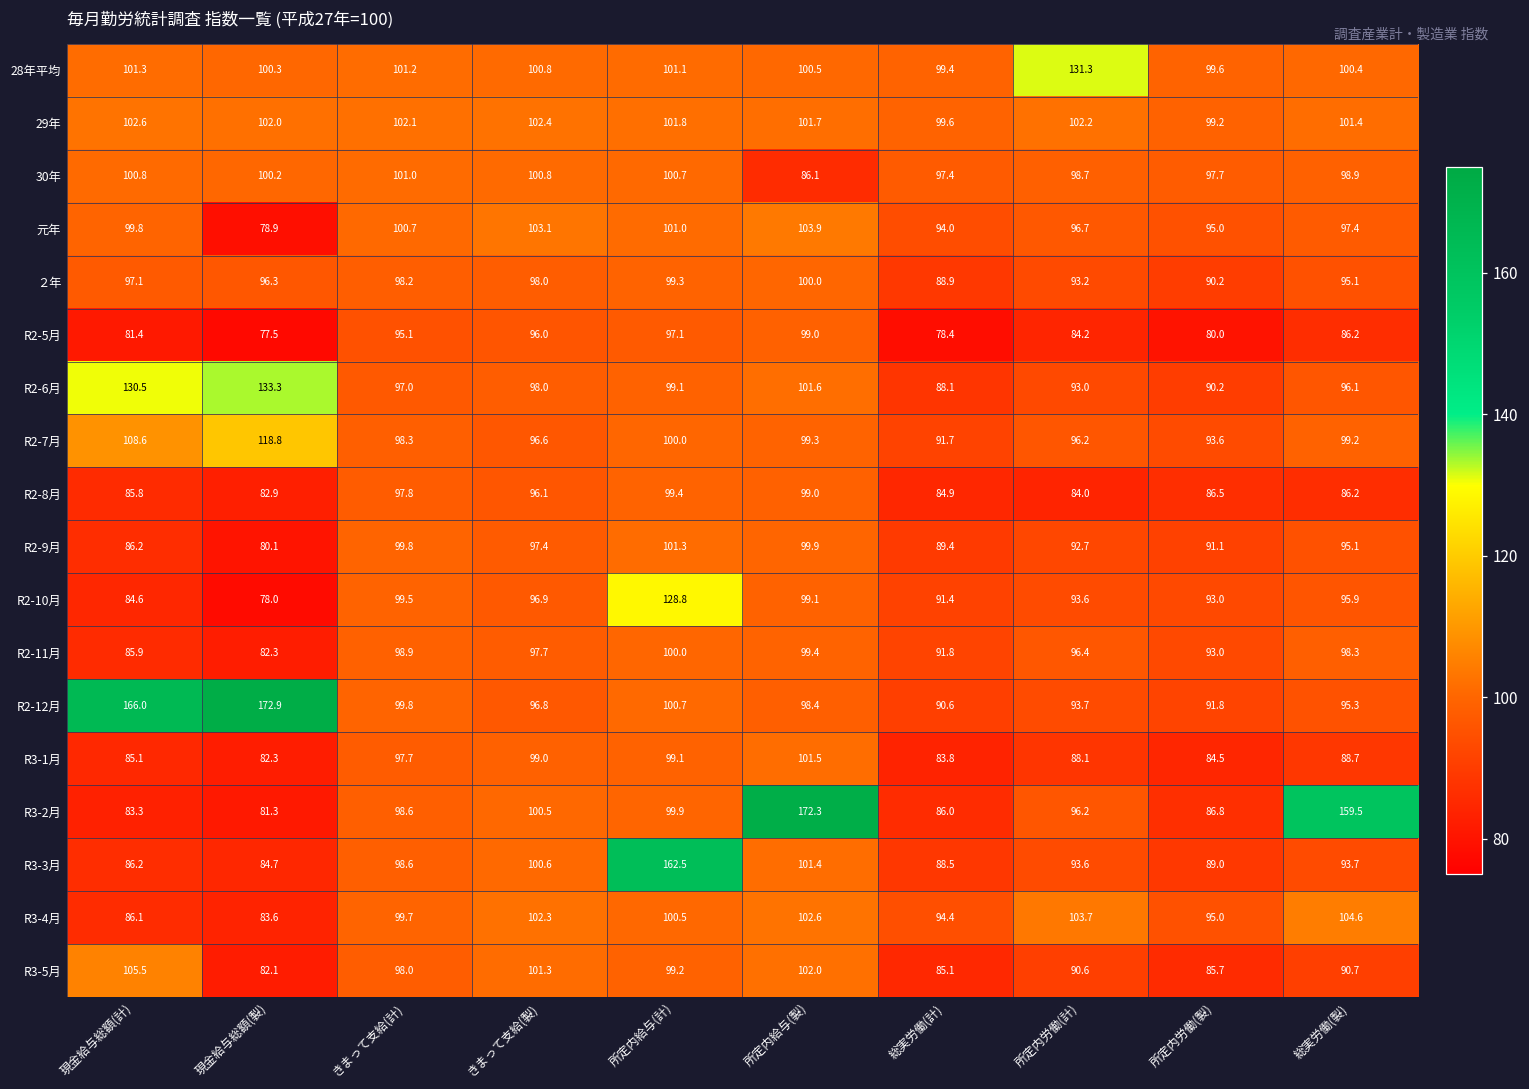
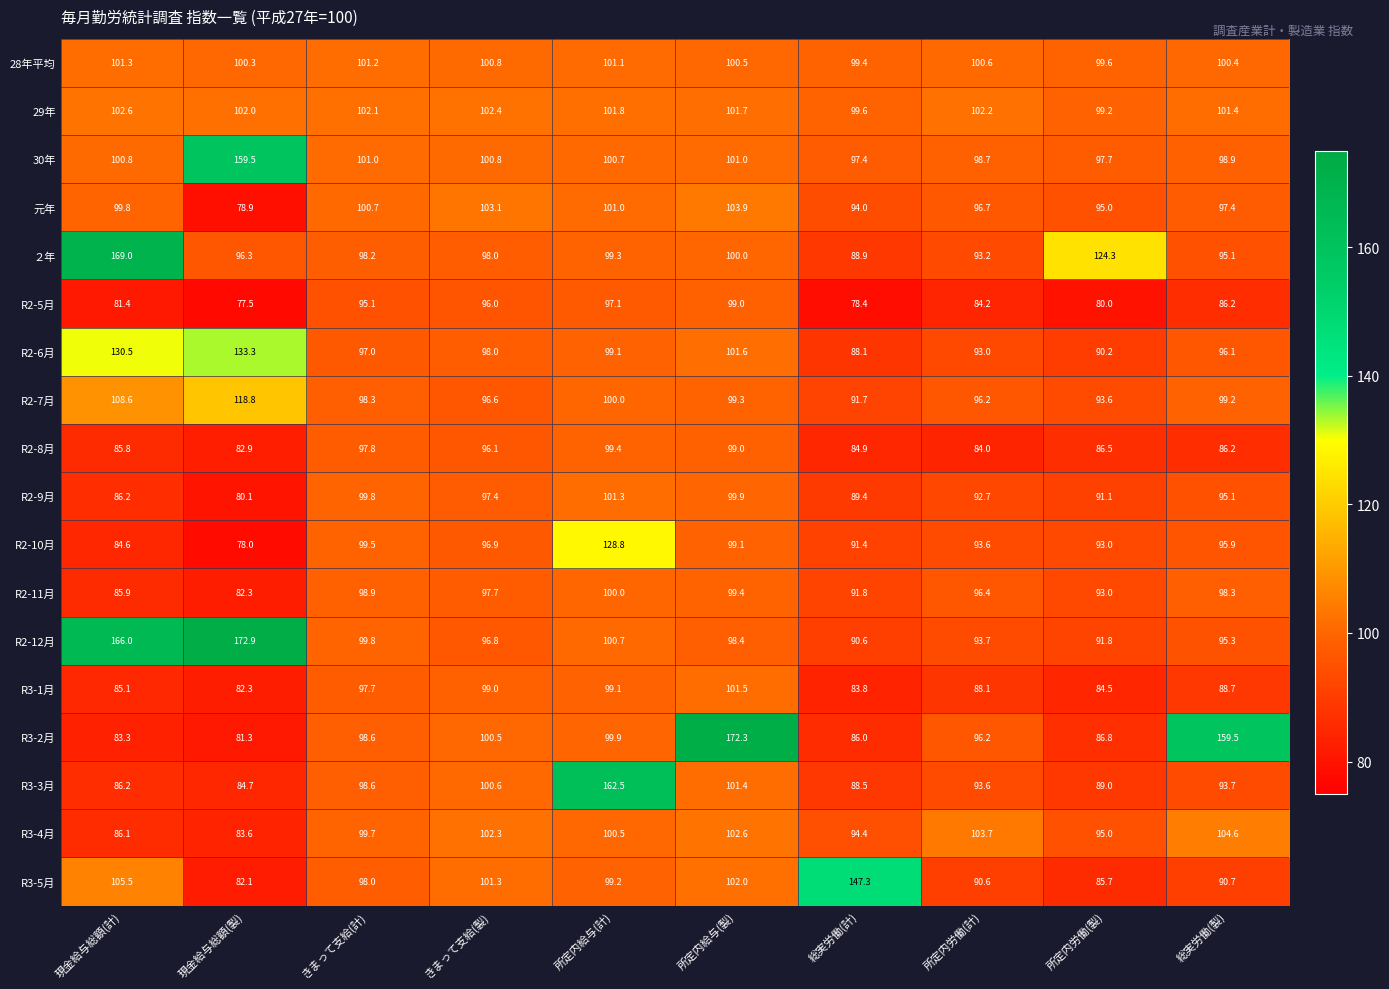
  {
    "28年平均": {
      "現金給与総額(計)": 101.3,
      "現金給与総額(製)": 100.3,
      "きまって支給(計)": 101.2,
      "きまって支給(製)": 100.8,
      "所定内給与(計)": 101.1,
      "所定内給与(製)": 100.5,
      "総実労働(計)": 99.4,
-     "所定内労働(計)": 131.3,
+     "所定内労働(計)": 100.6,
      "所定内労働(製)": 99.6,
      "総実労働(製)": 100.4
    },
    "29年": {
      "現金給与総額(計)": 102.6,
      "現金給与総額(製)": 102.0,
      "きまって支給(計)": 102.1,
      "きまって支給(製)": 102.4,
      "所定内給与(計)": 101.8,
      "所定内給与(製)": 101.7,
      "総実労働(計)": 99.6,
      "所定内労働(計)": 102.2,
      "所定内労働(製)": 99.2,
      "総実労働(製)": 101.4
    },
    "30年": {
      "現金給与総額(計)": 100.8,
-     "現金給与総額(製)": 100.2,
+     "現金給与総額(製)": 159.5,
      "きまって支給(計)": 101.0,
      "きまって支給(製)": 100.8,
      "所定内給与(計)": 100.7,
-     "所定内給与(製)": 86.1,
+     "所定内給与(製)": 101.0,
      "総実労働(計)": 97.4,
      "所定内労働(計)": 98.7,
      "所定内労働(製)": 97.7,
      "総実労働(製)": 98.9
    },
    "元年": {
      "現金給与総額(計)": 99.8,
      "現金給与総額(製)": 78.9,
      "きまって支給(計)": 100.7,
      "きまって支給(製)": 103.1,
      "所定内給与(計)": 101.0,
      "所定内給与(製)": 103.9,
      "総実労働(計)": 94.0,
      "所定内労働(計)": 96.7,
      "所定内労働(製)": 95.0,
      "総実労働(製)": 97.4
    },
    "２年": {
-     "現金給与総額(計)": 97.1,
+     "現金給与総額(計)": 169.0,
      "現金給与総額(製)": 96.3,
      "きまって支給(計)": 98.2,
      "きまって支給(製)": 98.0,
      "所定内給与(計)": 99.3,
      "所定内給与(製)": 100.0,
      "総実労働(計)": 88.9,
      "所定内労働(計)": 93.2,
-     "所定内労働(製)": 90.2,
+     "所定内労働(製)": 124.3,
      "総実労働(製)": 95.1
    },
    "R2-5月": {
      "現金給与総額(計)": 81.4,
      "現金給与総額(製)": 77.5,
      "きまって支給(計)": 95.1,
      "きまって支給(製)": 96.0,
      "所定内給与(計)": 97.1,
      "所定内給与(製)": 99.0,
      "総実労働(計)": 78.4,
      "所定内労働(計)": 84.2,
      "所定内労働(製)": 80.0,
      "総実労働(製)": 86.2
    },
    "R2-6月": {
      "現金給与総額(計)": 130.5,
      "現金給与総額(製)": 133.3,
      "きまって支給(計)": 97.0,
      "きまって支給(製)": 98.0,
      "所定内給与(計)": 99.1,
      "所定内給与(製)": 101.6,
      "総実労働(計)": 88.1,
      "所定内労働(計)": 93.0,
      "所定内労働(製)": 90.2,
      "総実労働(製)": 96.1
    },
    "R2-7月": {
      "現金給与総額(計)": 108.6,
      "現金給与総額(製)": 118.8,
      "きまって支給(計)": 98.3,
      "きまって支給(製)": 96.6,
      "所定内給与(計)": 100.0,
      "所定内給与(製)": 99.3,
      "総実労働(計)": 91.7,
      "所定内労働(計)": 96.2,
      "所定内労働(製)": 93.6,
      "総実労働(製)": 99.2
    },
    "R2-8月": {
      "現金給与総額(計)": 85.8,
      "現金給与総額(製)": 82.9,
      "きまって支給(計)": 97.8,
      "きまって支給(製)": 96.1,
      "所定内給与(計)": 99.4,
      "所定内給与(製)": 99.0,
      "総実労働(計)": 84.9,
      "所定内労働(計)": 84.0,
      "所定内労働(製)": 86.5,
      "総実労働(製)": 86.2
    },
    "R2-9月": {
      "現金給与総額(計)": 86.2,
      "現金給与総額(製)": 80.1,
      "きまって支給(計)": 99.8,
      "きまって支給(製)": 97.4,
      "所定内給与(計)": 101.3,
      "所定内給与(製)": 99.9,
      "総実労働(計)": 89.4,
      "所定内労働(計)": 92.7,
      "所定内労働(製)": 91.1,
      "総実労働(製)": 95.1
    },
    "R2-10月": {
      "現金給与総額(計)": 84.6,
      "現金給与総額(製)": 78.0,
      "きまって支給(計)": 99.5,
      "きまって支給(製)": 96.9,
      "所定内給与(計)": 128.8,
      "所定内給与(製)": 99.1,
      "総実労働(計)": 91.4,
      "所定内労働(計)": 93.6,
      "所定内労働(製)": 93.0,
      "総実労働(製)": 95.9
    },
    "R2-11月": {
      "現金給与総額(計)": 85.9,
      "現金給与総額(製)": 82.3,
      "きまって支給(計)": 98.9,
      "きまって支給(製)": 97.7,
      "所定内給与(計)": 100.0,
      "所定内給与(製)": 99.4,
      "総実労働(計)": 91.8,
      "所定内労働(計)": 96.4,
      "所定内労働(製)": 93.0,
      "総実労働(製)": 98.3
    },
    "R2-12月": {
      "現金給与総額(計)": 166.0,
      "現金給与総額(製)": 172.9,
      "きまって支給(計)": 99.8,
      "きまって支給(製)": 96.8,
      "所定内給与(計)": 100.7,
      "所定内給与(製)": 98.4,
      "総実労働(計)": 90.6,
      "所定内労働(計)": 93.7,
      "所定内労働(製)": 91.8,
      "総実労働(製)": 95.3
    },
    "R3-1月": {
      "現金給与総額(計)": 85.1,
      "現金給与総額(製)": 82.3,
      "きまって支給(計)": 97.7,
      "きまって支給(製)": 99.0,
      "所定内給与(計)": 99.1,
      "所定内給与(製)": 101.5,
      "総実労働(計)": 83.8,
      "所定内労働(計)": 88.1,
      "所定内労働(製)": 84.5,
      "総実労働(製)": 88.7
    },
    "R3-2月": {
      "現金給与総額(計)": 83.3,
      "現金給与総額(製)": 81.3,
      "きまって支給(計)": 98.6,
      "きまって支給(製)": 100.5,
      "所定内給与(計)": 99.9,
      "所定内給与(製)": 172.3,
      "総実労働(計)": 86.0,
      "所定内労働(計)": 96.2,
      "所定内労働(製)": 86.8,
      "総実労働(製)": 159.5
    },
    "R3-3月": {
      "現金給与総額(計)": 86.2,
      "現金給与総額(製)": 84.7,
      "きまって支給(計)": 98.6,
      "きまって支給(製)": 100.6,
      "所定内給与(計)": 162.5,
      "所定内給与(製)": 101.4,
      "総実労働(計)": 88.5,
      "所定内労働(計)": 93.6,
      "所定内労働(製)": 89.0,
      "総実労働(製)": 93.7
    },
    "R3-4月": {
      "現金給与総額(計)": 86.1,
      "現金給与総額(製)": 83.6,
      "きまって支給(計)": 99.7,
      "きまって支給(製)": 102.3,
      "所定内給与(計)": 100.5,
      "所定内給与(製)": 102.6,
      "総実労働(計)": 94.4,
      "所定内労働(計)": 103.7,
      "所定内労働(製)": 95.0,
      "総実労働(製)": 104.6
    },
    "R3-5月": {
      "現金給与総額(計)": 105.5,
      "現金給与総額(製)": 82.1,
      "きまって支給(計)": 98.0,
      "きまって支給(製)": 101.3,
      "所定内給与(計)": 99.2,
      "所定内給与(製)": 102.0,
-     "総実労働(計)": 85.1,
+     "総実労働(計)": 147.3,
      "所定内労働(計)": 90.6,
      "所定内労働(製)": 85.7,
      "総実労働(製)": 90.7
    }
  }
